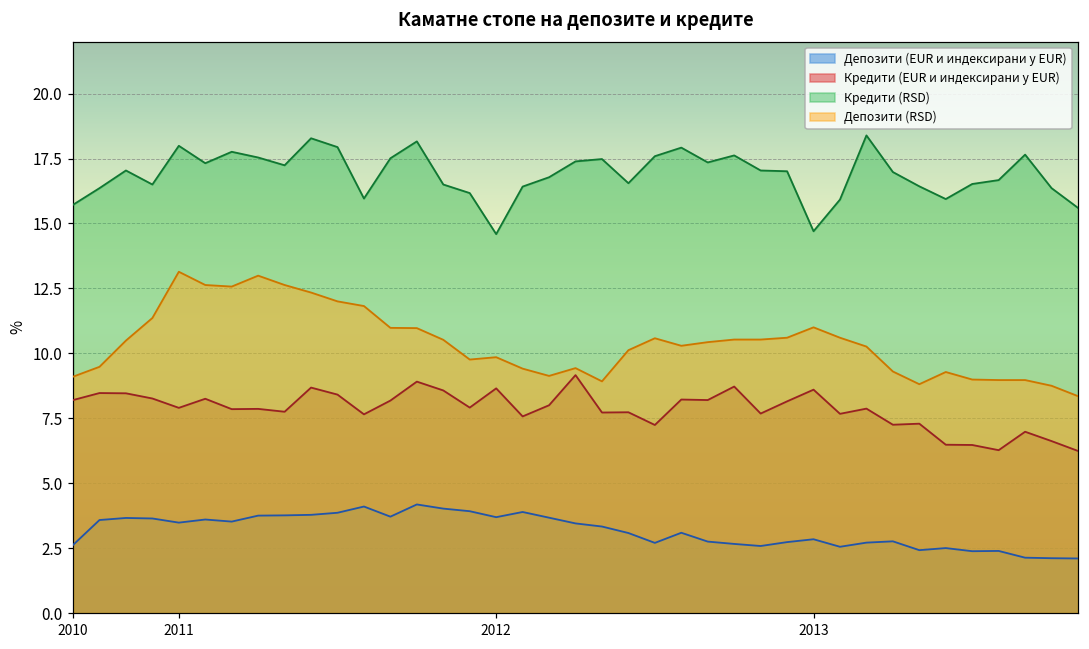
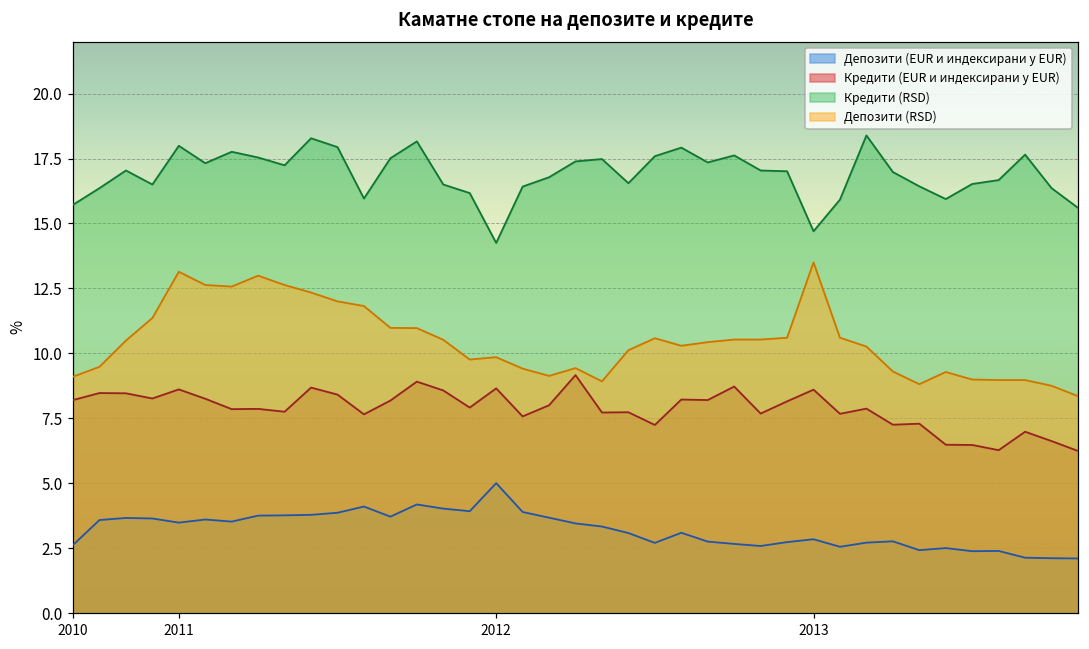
  {
    "Депозити (EUR и индексирани у EUR)": {
      "2010": 2.6,
      "2011": 3.5,
-     "2012": 3.7,
+     "2012": 5.0,
      "2013": 2.8
    },
    "Кредити (EUR и индексирани у EUR)": {
      "2010": 8.2,
-     "2011": 7.9,
+     "2011": 8.6,
      "2012": 8.7,
      "2013": 8.6
    },
    "Кредити (RSD)": {
      "2010": 15.7,
      "2011": 18.0,
-     "2012": 14.6,
+     "2012": 14.3,
      "2013": 14.7
    },
    "Депозити (RSD)": {
      "2010": 9.1,
      "2011": 13.1,
      "2012": 9.9,
-     "2013": 11.0
+     "2013": 13.5
    }
  }
